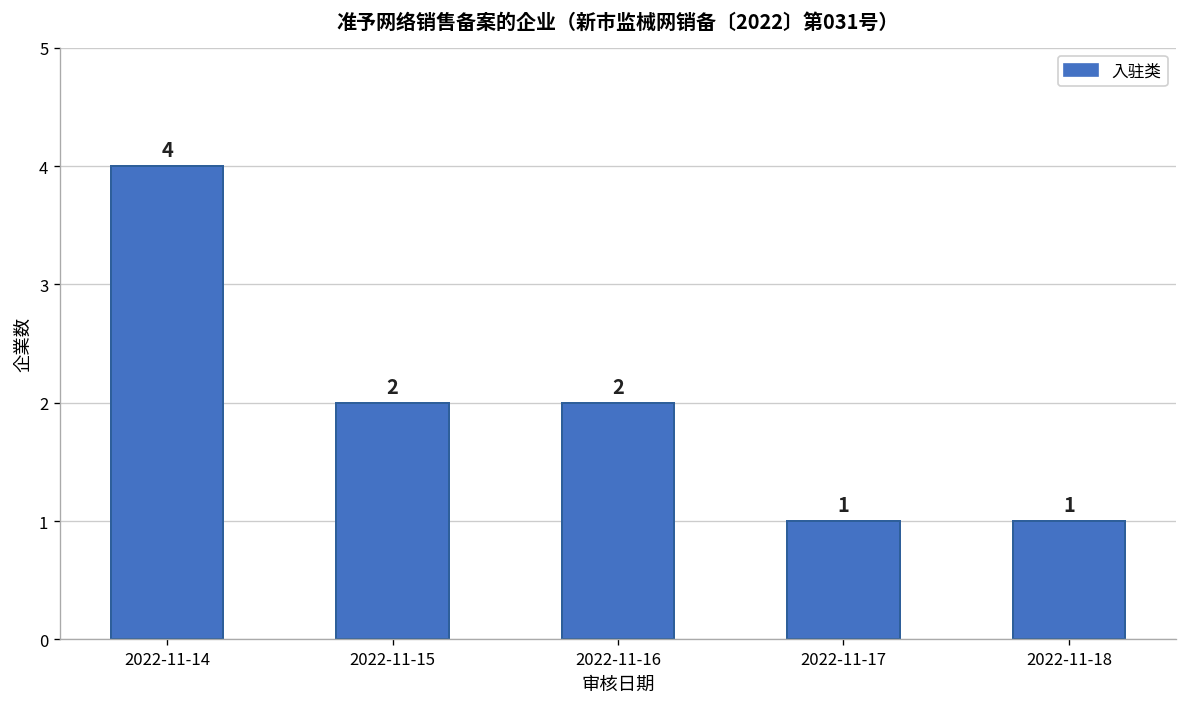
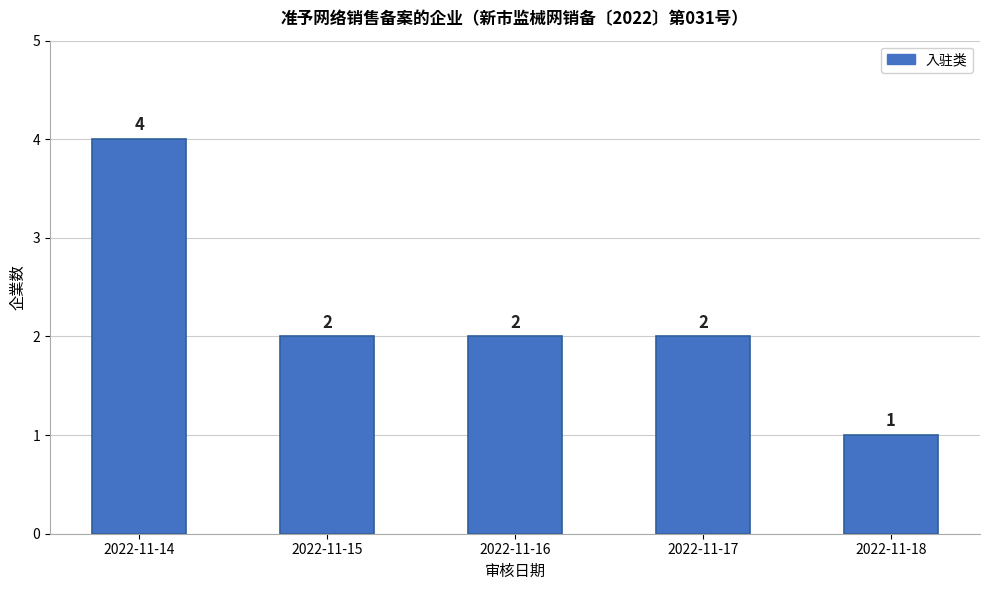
  {
    "2022-11-14": 4,
    "2022-11-15": 2,
    "2022-11-16": 2,
-   "2022-11-17": 1,
+   "2022-11-17": 2,
    "2022-11-18": 1
  }
